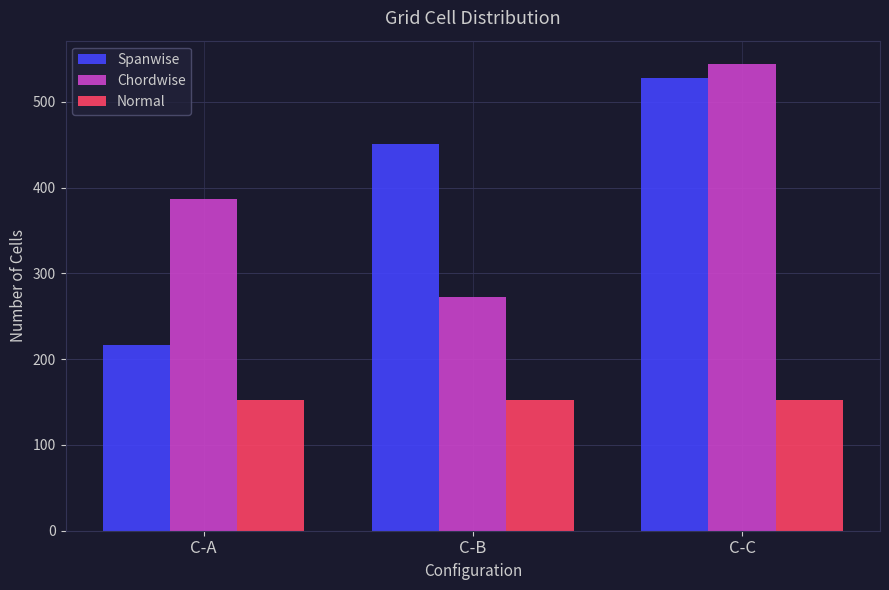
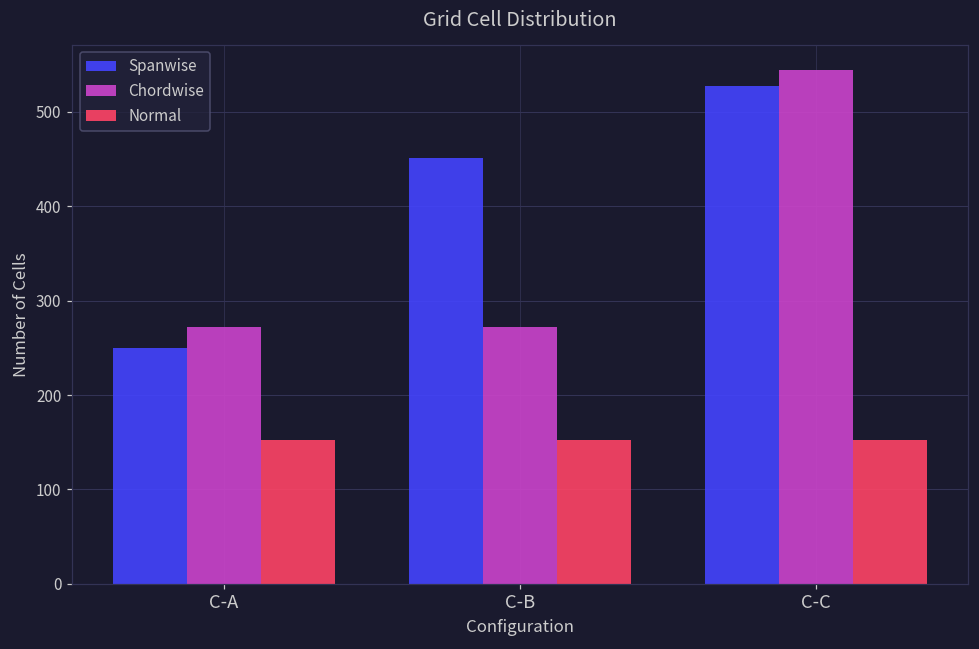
  {
    "Spanwise": {
-     "C-A": 220,
+     "C-A": 250,
      "C-B": 450,
      "C-C": 530
    },
    "Chordwise": {
-     "C-A": 390,
+     "C-A": 270,
      "C-B": 270,
      "C-C": 540
    },
    "Normal": {
      "C-A": 150,
      "C-B": 150,
      "C-C": 150
    }
  }
